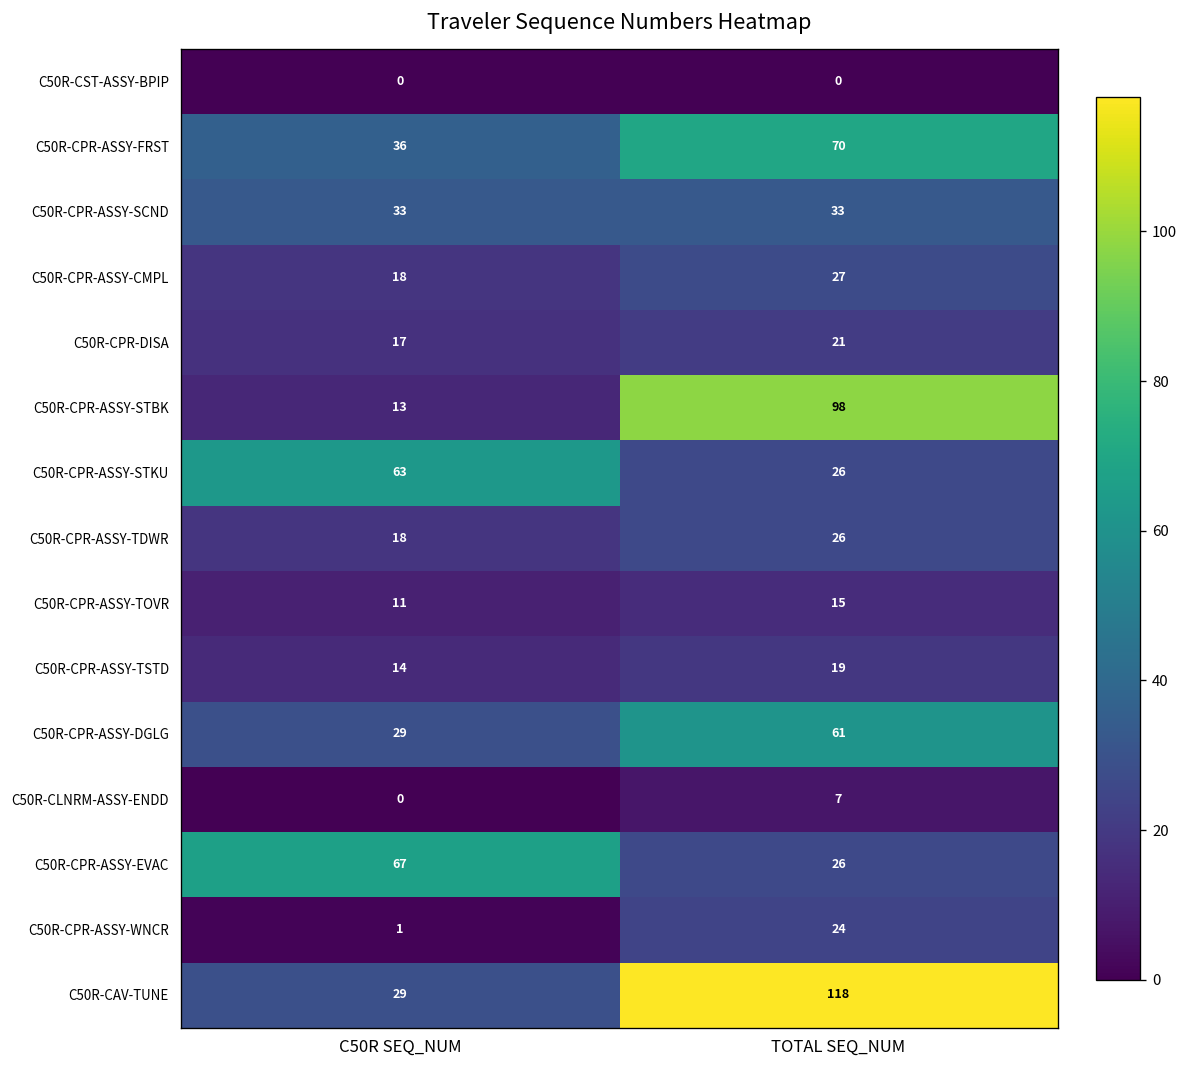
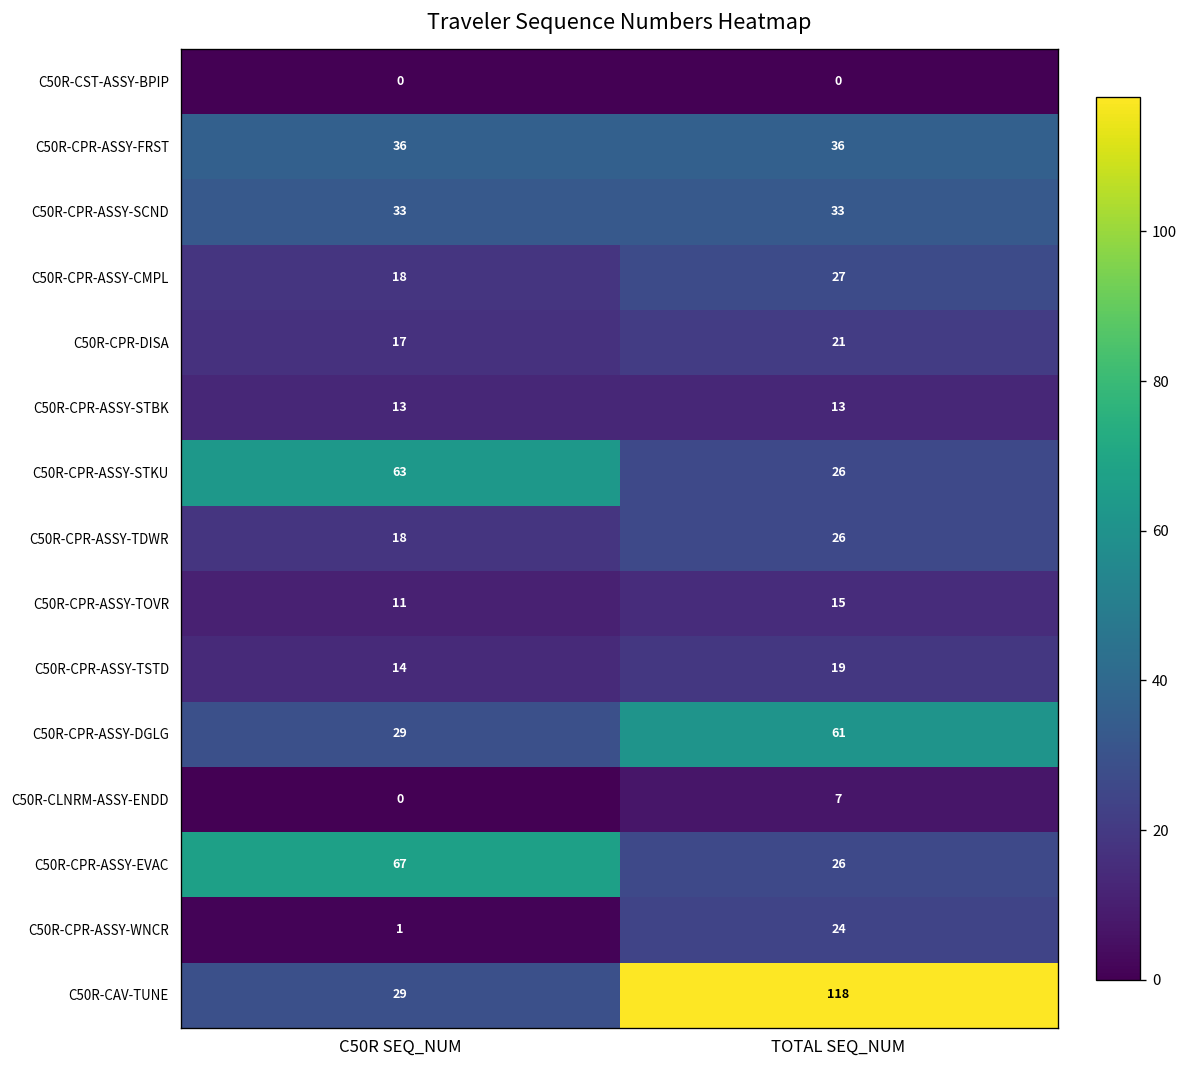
  {
    "C50R-CST-ASSY-BPIP": {
      "C50R SEQ_NUM": 0,
      "TOTAL SEQ_NUM": 0
    },
    "C50R-CPR-ASSY-FRST": {
      "C50R SEQ_NUM": 36,
-     "TOTAL SEQ_NUM": 70
+     "TOTAL SEQ_NUM": 36
    },
    "C50R-CPR-ASSY-SCND": {
      "C50R SEQ_NUM": 33,
      "TOTAL SEQ_NUM": 33
    },
    "C50R-CPR-ASSY-CMPL": {
      "C50R SEQ_NUM": 18,
      "TOTAL SEQ_NUM": 27
    },
    "C50R-CPR-DISA": {
      "C50R SEQ_NUM": 17,
      "TOTAL SEQ_NUM": 21
    },
    "C50R-CPR-ASSY-STBK": {
      "C50R SEQ_NUM": 13,
-     "TOTAL SEQ_NUM": 98
+     "TOTAL SEQ_NUM": 13
    },
    "C50R-CPR-ASSY-STKU": {
      "C50R SEQ_NUM": 63,
      "TOTAL SEQ_NUM": 26
    },
    "C50R-CPR-ASSY-TDWR": {
      "C50R SEQ_NUM": 18,
      "TOTAL SEQ_NUM": 26
    },
    "C50R-CPR-ASSY-TOVR": {
      "C50R SEQ_NUM": 11,
      "TOTAL SEQ_NUM": 15
    },
    "C50R-CPR-ASSY-TSTD": {
      "C50R SEQ_NUM": 14,
      "TOTAL SEQ_NUM": 19
    },
    "C50R-CPR-ASSY-DGLG": {
      "C50R SEQ_NUM": 29,
      "TOTAL SEQ_NUM": 61
    },
    "C50R-CLNRM-ASSY-ENDD": {
      "C50R SEQ_NUM": 0,
      "TOTAL SEQ_NUM": 7
    },
    "C50R-CPR-ASSY-EVAC": {
      "C50R SEQ_NUM": 67,
      "TOTAL SEQ_NUM": 26
    },
    "C50R-CPR-ASSY-WNCR": {
      "C50R SEQ_NUM": 1,
      "TOTAL SEQ_NUM": 24
    },
    "C50R-CAV-TUNE": {
      "C50R SEQ_NUM": 29,
      "TOTAL SEQ_NUM": 118
    }
  }
